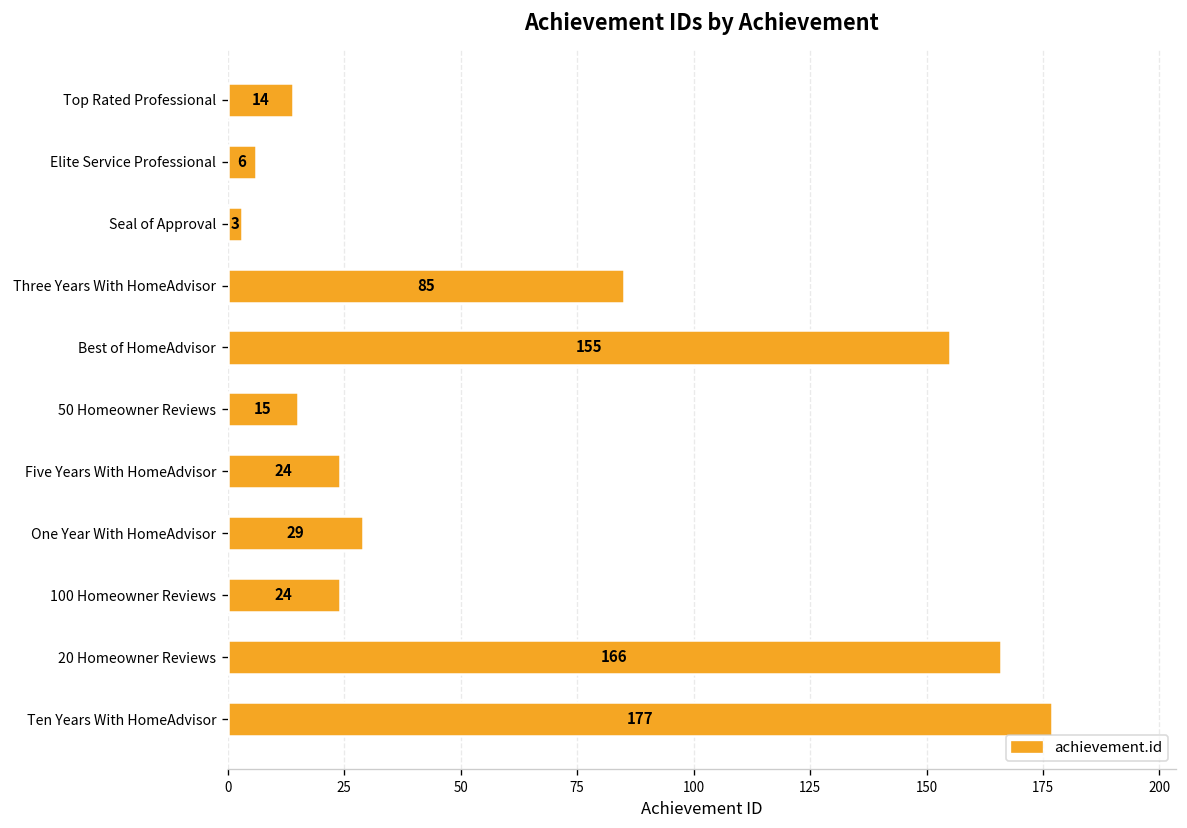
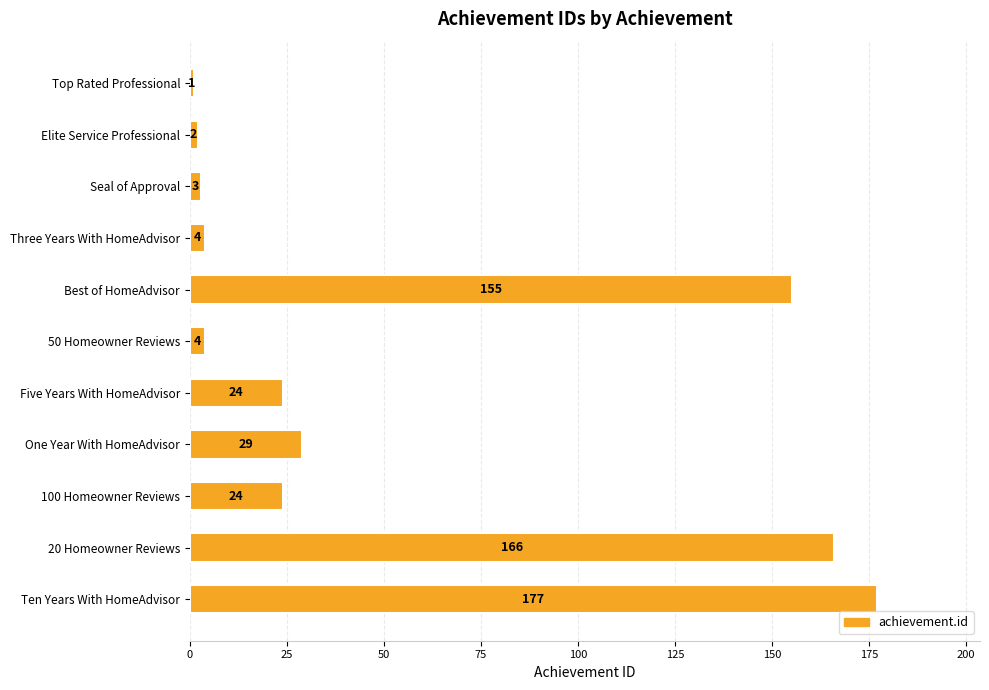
  {
-   "Top Rated Professional": 14,
-   "Elite Service Professional": 6,
+   "Top Rated Professional": 1,
+   "Elite Service Professional": 2,
    "Seal of Approval": 3,
-   "Three Years With HomeAdvisor": 85,
+   "Three Years With HomeAdvisor": 4,
    "Best of HomeAdvisor": 155,
-   "50 Homeowner Reviews": 15,
+   "50 Homeowner Reviews": 4,
    "Five Years With HomeAdvisor": 24,
    "One Year With HomeAdvisor": 29,
    "100 Homeowner Reviews": 24,
    "20 Homeowner Reviews": 166,
    "Ten Years With HomeAdvisor": 177
  }
